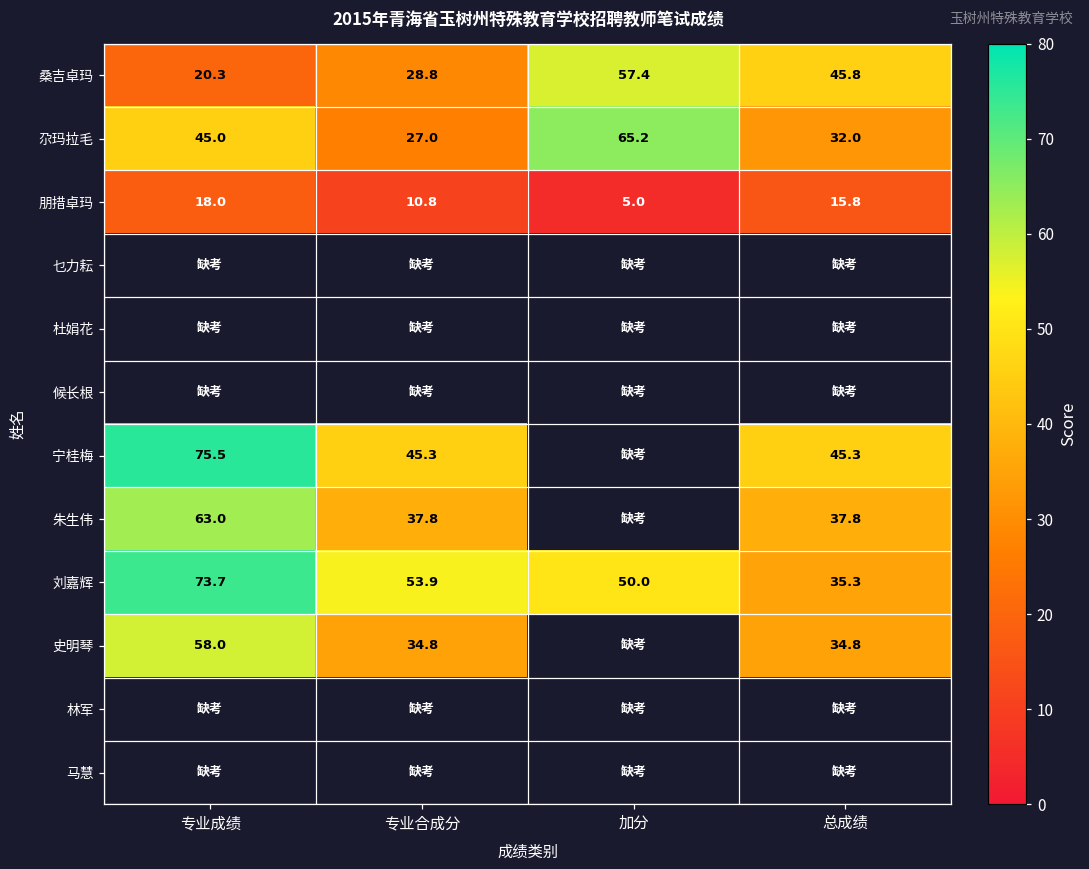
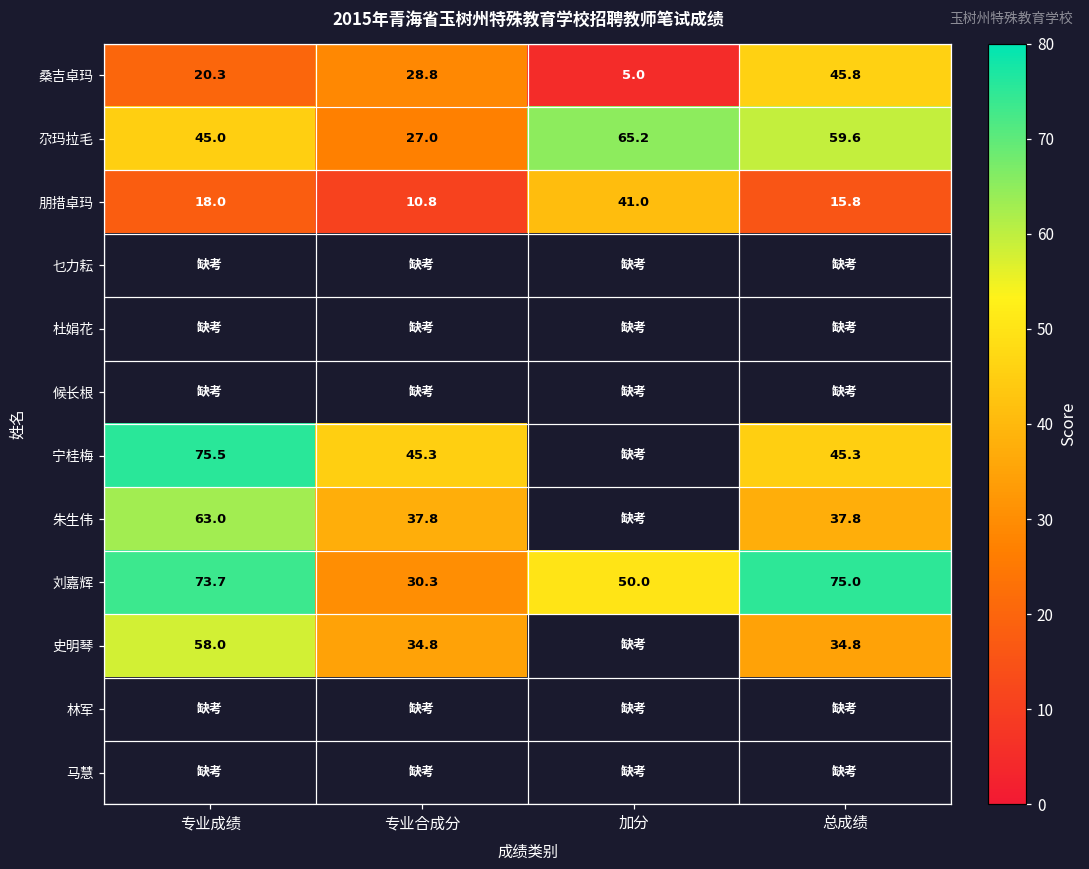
  {
    "桑吉卓玛": {
      "专业成绩": 20.3,
      "专业合成分": 28.8,
-     "加分": 57.4,
+     "加分": 5.0,
      "总成绩": 45.8
    },
    "尕玛拉毛": {
      "专业成绩": 45.0,
      "专业合成分": 27.0,
      "加分": 65.2,
-     "总成绩": 32.0
+     "总成绩": 59.6
    },
    "朋措卓玛": {
      "专业成绩": 18.0,
      "专业合成分": 10.8,
-     "加分": 5.0,
+     "加分": 41.0,
      "总成绩": 15.8
    },
    "宁桂梅": {
      "专业成绩": 75.5,
      "专业合成分": 45.3,
      "总成绩": 45.3
    },
    "朱生伟": {
      "专业成绩": 63.0,
      "专业合成分": 37.8,
      "总成绩": 37.8
    },
    "刘嘉辉": {
      "专业成绩": 73.7,
-     "专业合成分": 53.9,
+     "专业合成分": 30.3,
      "加分": 50.0,
-     "总成绩": 35.3
+     "总成绩": 75.0
    },
    "史明琴": {
      "专业成绩": 58.0,
      "专业合成分": 34.8,
      "总成绩": 34.8
    }
  }
